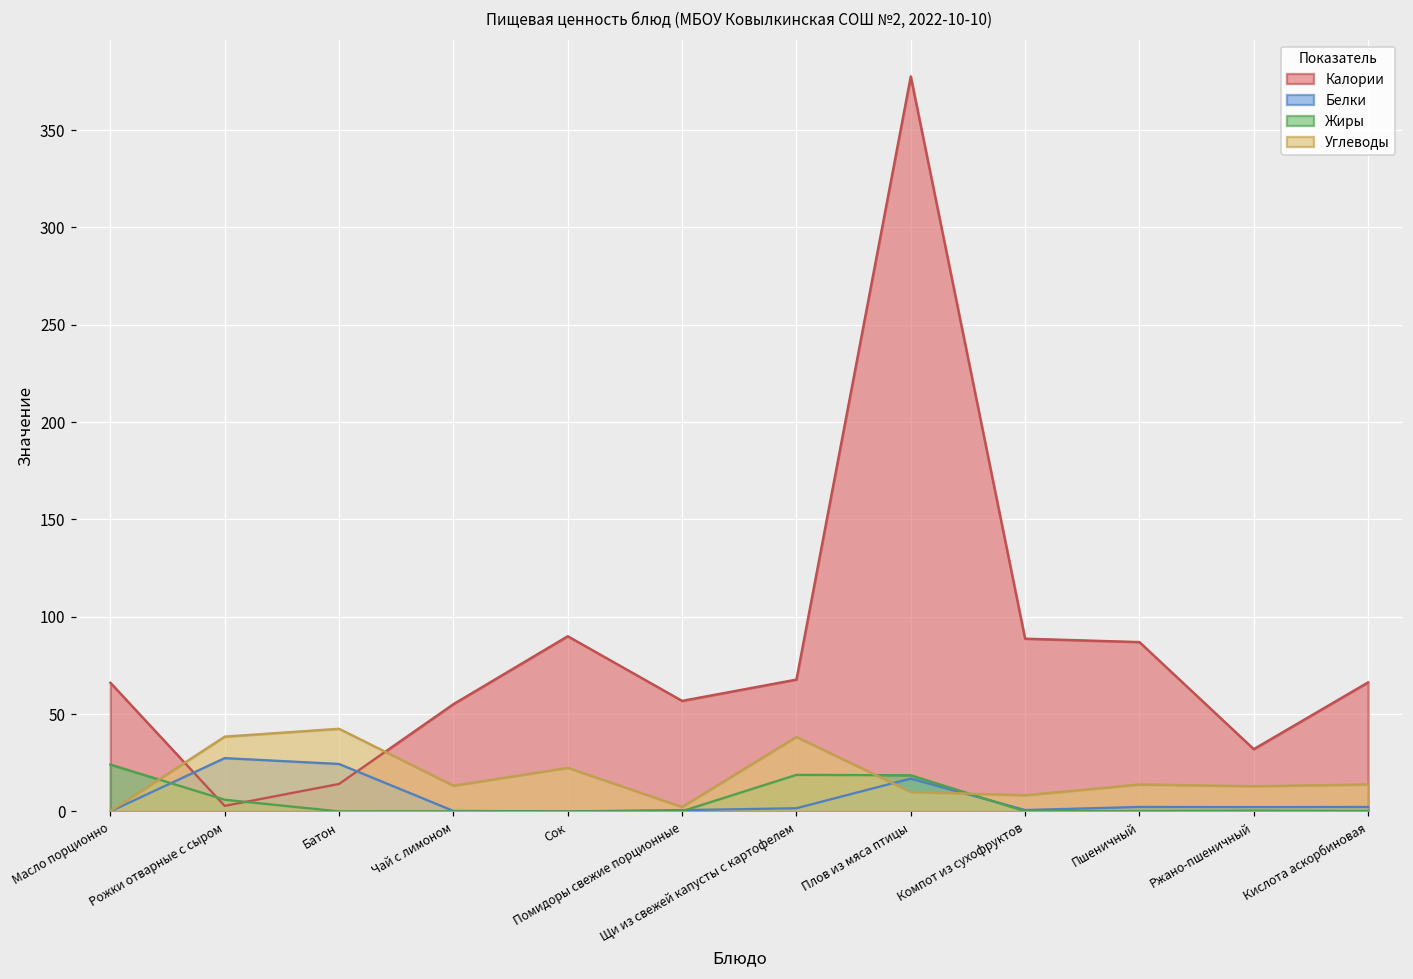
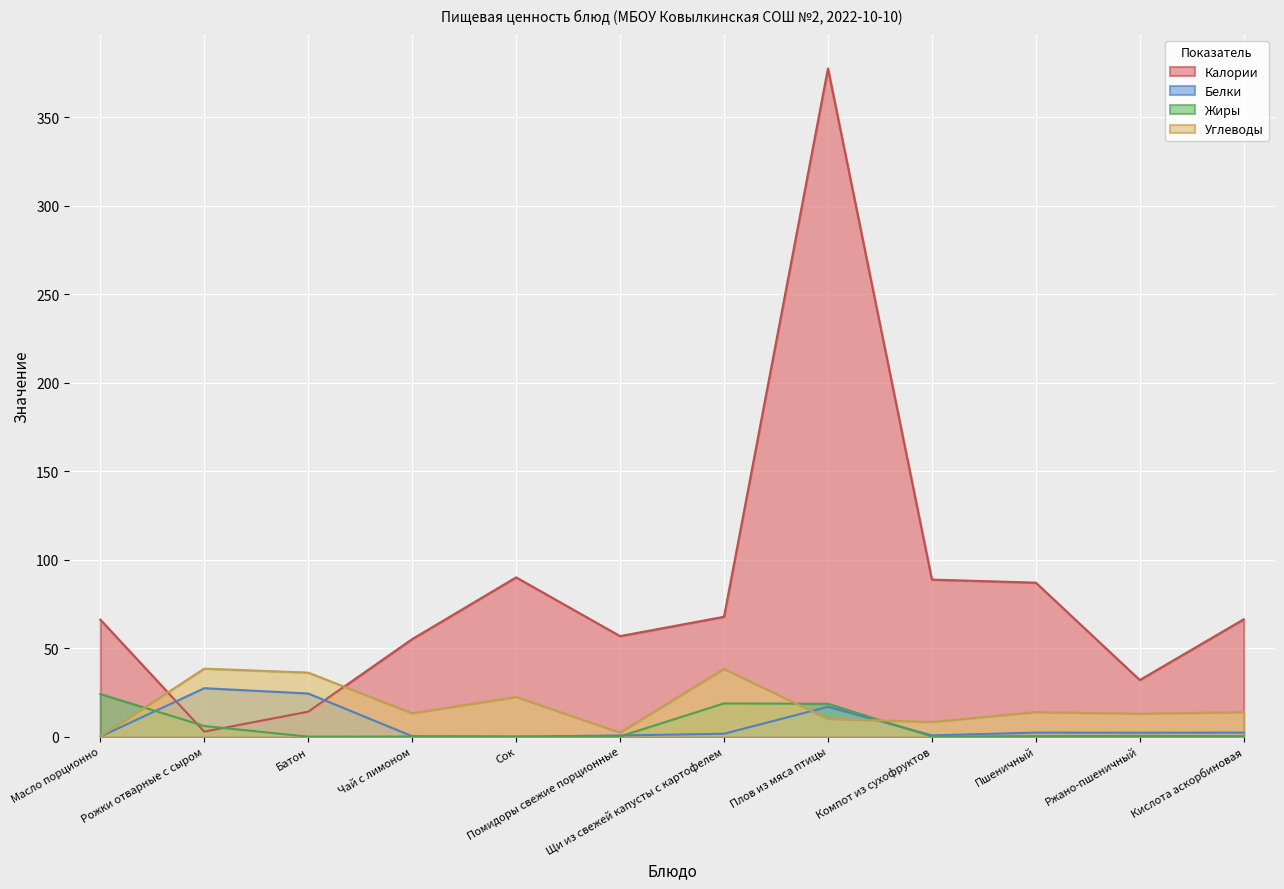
  {
    "Калории": {
      "Масло порционно": 66,
      "Рожки отварные с сыром": 3,
      "Батон": 14,
      "Чай с лимоном": 55,
      "Сок": 90,
      "Помидоры свежие порционные": 57,
      "Щи из свежей капусты с картофелем": 68,
      "Плов из мяса птицы": 378,
      "Компот из сухофруктов": 89,
      "Пшеничный": 87,
      "Ржано-пшеничный": 32,
      "Кислота аскорбиновая": 66
    },
    "Белки": {
      "Рожки отварные с сыром": 27,
      "Батон": 24,
      "Щи из свежей капусты с картофелем": 2,
      "Плов из мяса птицы": 17,
      "Пшеничный": 2,
      "Ржано-пшеничный": 2,
      "Кислота аскорбиновая": 2
    },
    "Жиры": {
      "Масло порционно": 24,
      "Рожки отварные с сыром": 6,
      "Батон": 0,
      "Щи из свежей капусты с картофелем": 19,
      "Плов из мяса птицы": 19,
      "Пшеничный": 0,
      "Ржано-пшеничный": 0,
      "Кислота аскорбиновая": 0
    },
    "Углеводы": {
      "Рожки отварные с сыром": 38,
-     "Батон": 42,
+     "Батон": 36,
      "Чай с лимоном": 13,
      "Сок": 22,
      "Помидоры свежие порционные": 2,
      "Щи из свежей капусты с картофелем": 38,
      "Плов из мяса птицы": 10,
      "Компот из сухофруктов": 8,
      "Пшеничный": 14,
      "Ржано-пшеничный": 13,
      "Кислота аскорбиновая": 14
    }
  }
